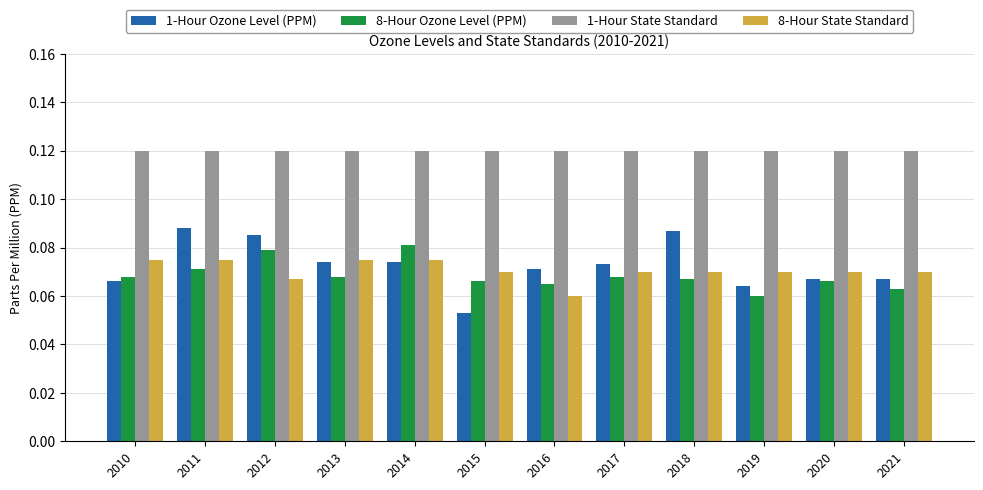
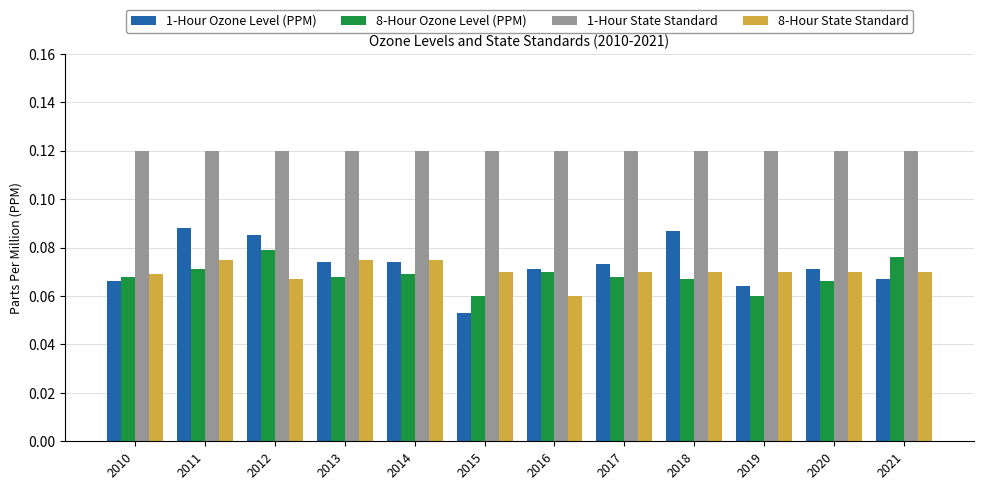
  {
    "1-Hour Ozone Level (PPM)": {
      "2010": 0.066,
      "2011": 0.088,
      "2012": 0.085,
      "2013": 0.074,
      "2014": 0.074,
      "2015": 0.053,
      "2016": 0.071,
      "2017": 0.073,
      "2018": 0.087,
      "2019": 0.064,
-     "2020": 0.067,
+     "2020": 0.071,
      "2021": 0.067
    },
    "8-Hour Ozone Level (PPM)": {
      "2010": 0.068,
      "2011": 0.071,
      "2012": 0.079,
      "2013": 0.068,
-     "2014": 0.081,
-     "2015": 0.066,
-     "2016": 0.065,
+     "2014": 0.069,
+     "2015": 0.060,
+     "2016": 0.070,
      "2017": 0.068,
      "2018": 0.067,
      "2019": 0.060,
      "2020": 0.066,
-     "2021": 0.063
+     "2021": 0.076
    },
    "1-Hour State Standard": {
      "2010": 0.120,
      "2011": 0.120,
      "2012": 0.120,
      "2013": 0.120,
      "2014": 0.120,
      "2015": 0.120,
      "2016": 0.120,
      "2017": 0.120,
      "2018": 0.120,
      "2019": 0.120,
      "2020": 0.120,
      "2021": 0.120
    },
    "8-Hour State Standard": {
-     "2010": 0.075,
+     "2010": 0.069,
      "2011": 0.075,
      "2012": 0.067,
      "2013": 0.075,
      "2014": 0.075,
      "2015": 0.070,
      "2016": 0.060,
      "2017": 0.070,
      "2018": 0.070,
      "2019": 0.070,
      "2020": 0.070,
      "2021": 0.070
    }
  }
